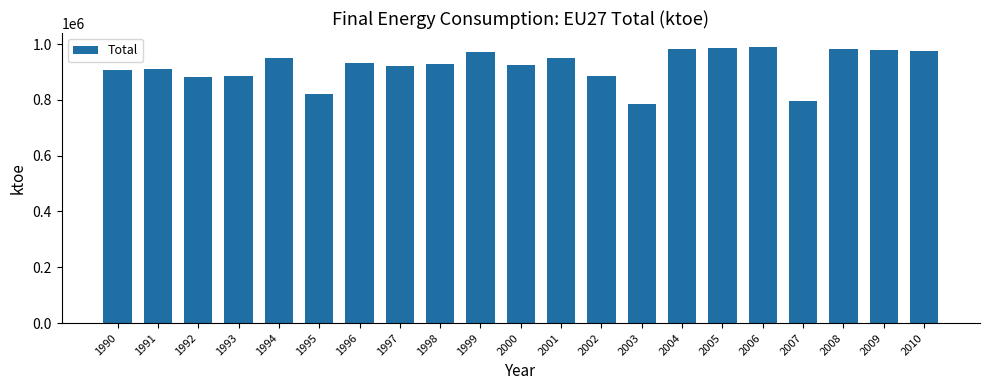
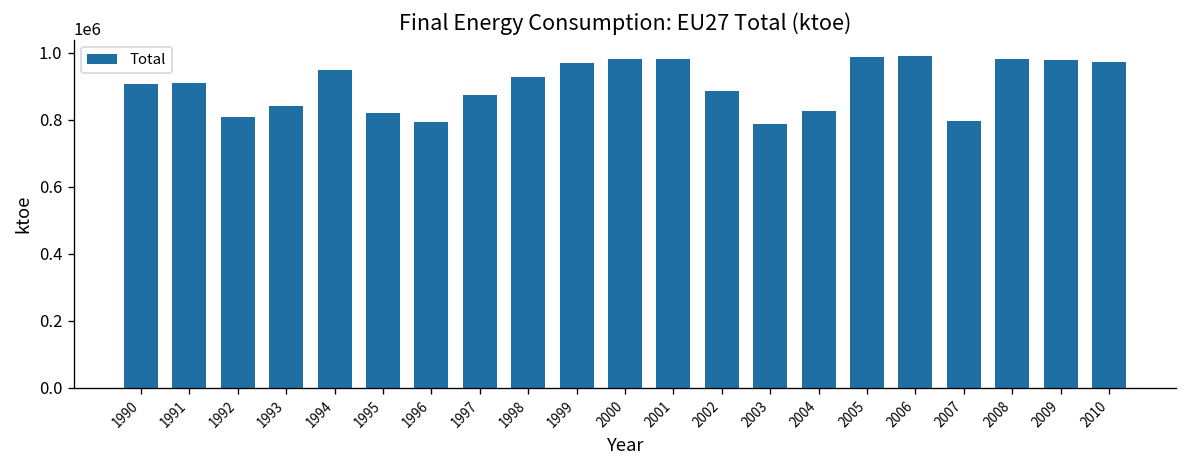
  {
    "1990": 910000,
    "1991": 910000,
-   "1992": 880000,
-   "1993": 880000,
+   "1992": 810000,
+   "1993": 840000,
    "1994": 950000,
    "1995": 820000,
-   "1996": 930000,
-   "1997": 920000,
+   "1996": 790000,
+   "1997": 870000,
    "1998": 930000,
    "1999": 970000,
-   "2000": 930000,
-   "2001": 950000,
+   "2000": 980000,
+   "2001": 980000,
    "2002": 890000,
    "2003": 790000,
-   "2004": 980000,
+   "2004": 830000,
    "2005": 990000,
    "2006": 990000,
    "2007": 800000,
    "2008": 980000,
    "2009": 980000,
    "2010": 970000
  }
